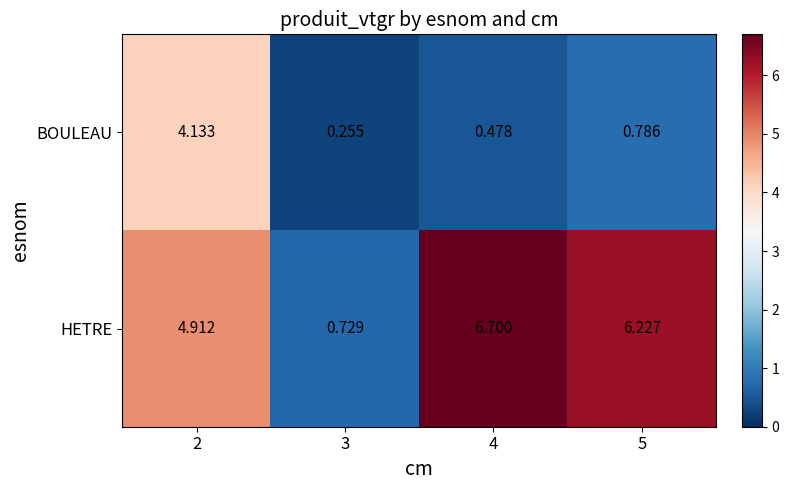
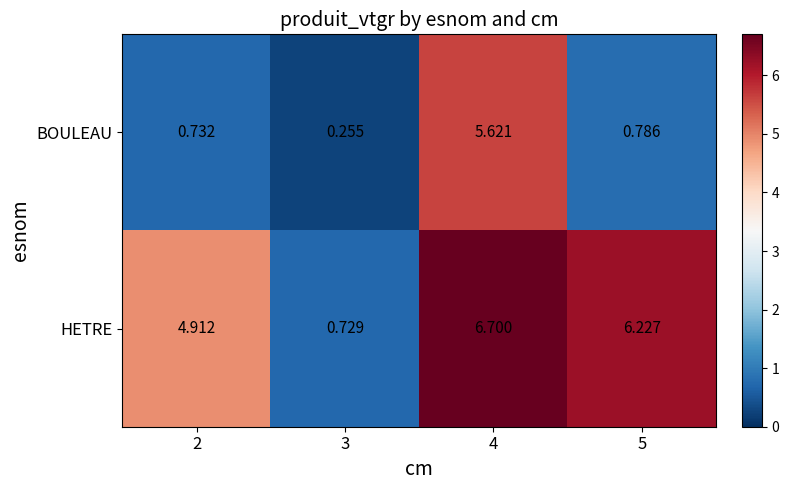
  {
    "BOULEAU": {
-     "2": 4.133,
+     "2": 0.732,
      "3": 0.255,
-     "4": 0.478,
+     "4": 5.621,
      "5": 0.786
    },
    "HETRE": {
      "2": 4.912,
      "3": 0.729,
      "4": 6.700,
      "5": 6.227
    }
  }
